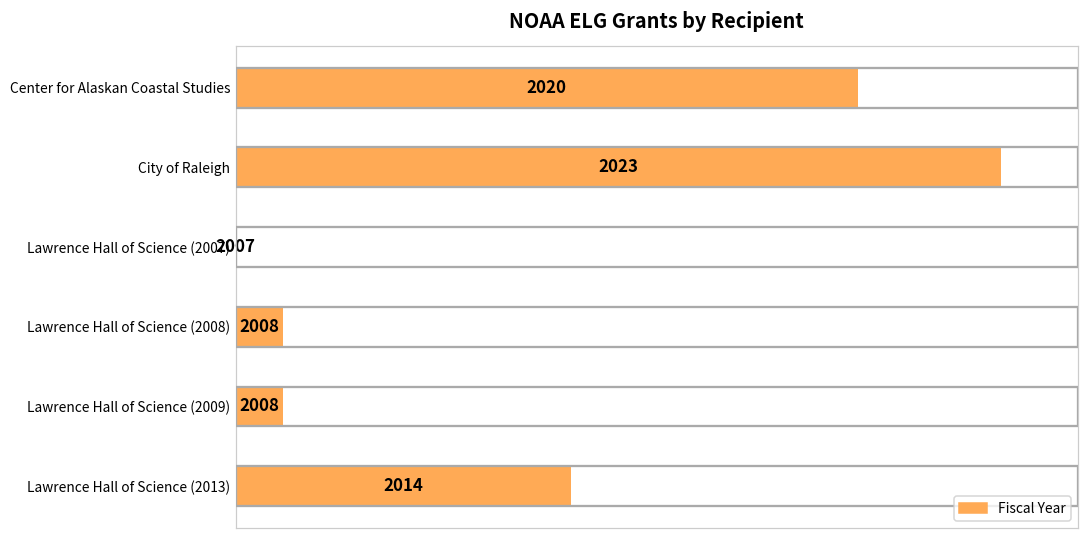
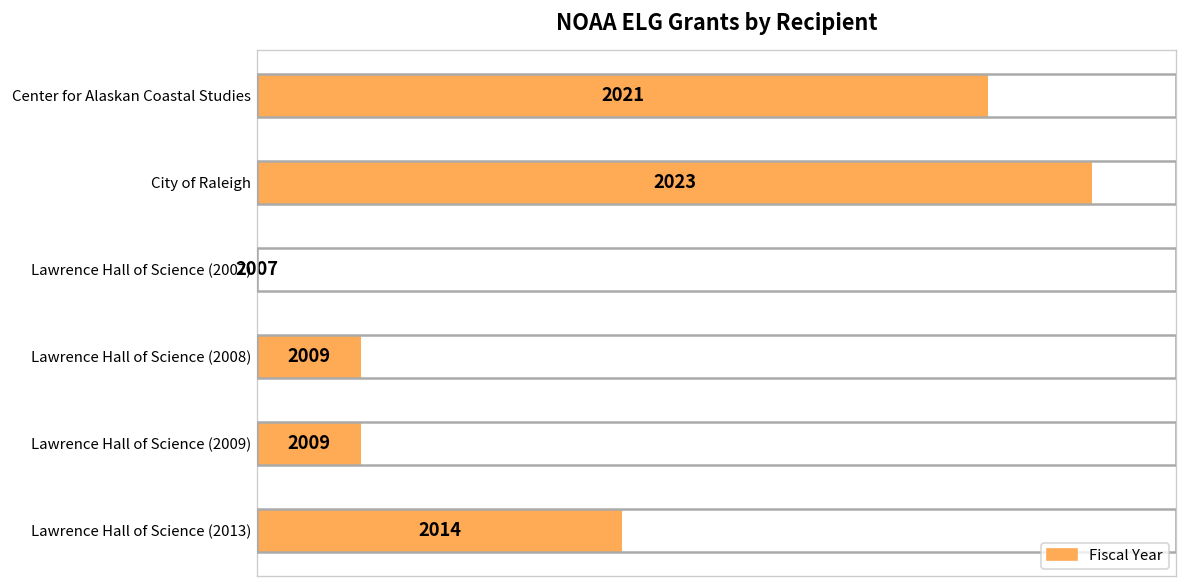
  {
-   "Center for Alaskan Coastal Studies": 2020,
-   "Lawrence Hall of Science (2008)": 2008,
-   "Lawrence Hall of Science (2009)": 2008
+   "Center for Alaskan Coastal Studies": 2021,
+   "Lawrence Hall of Science (2008)": 2009,
+   "Lawrence Hall of Science (2009)": 2009
  }
